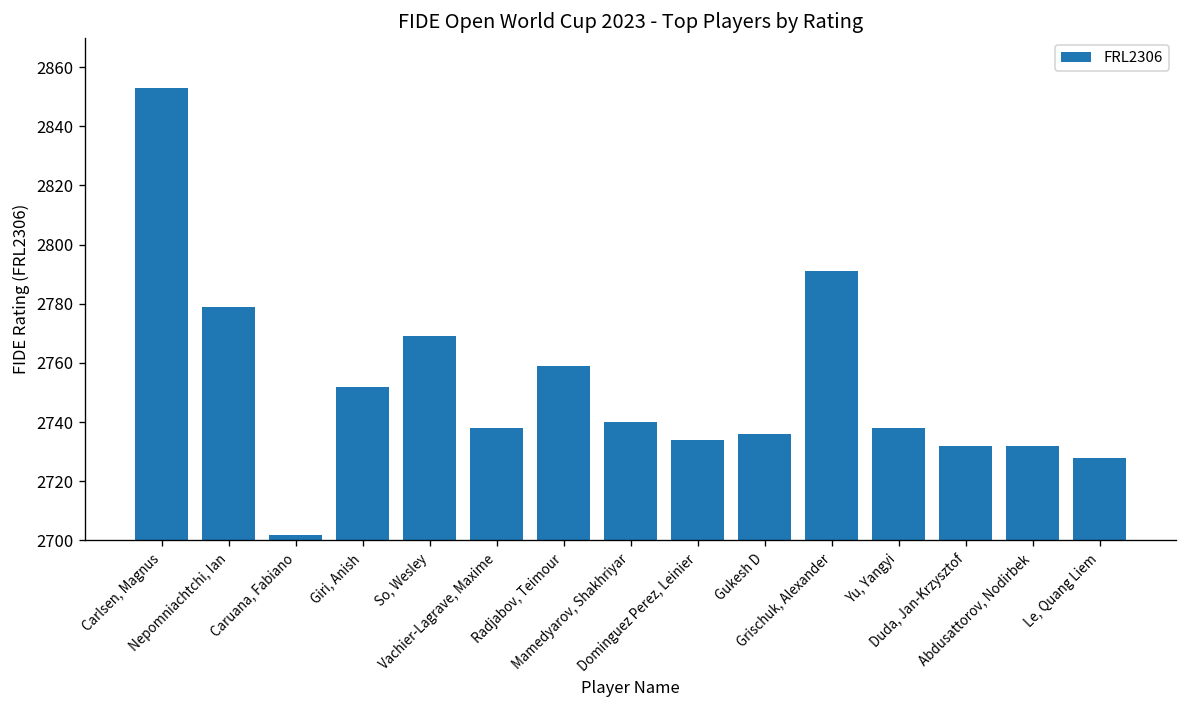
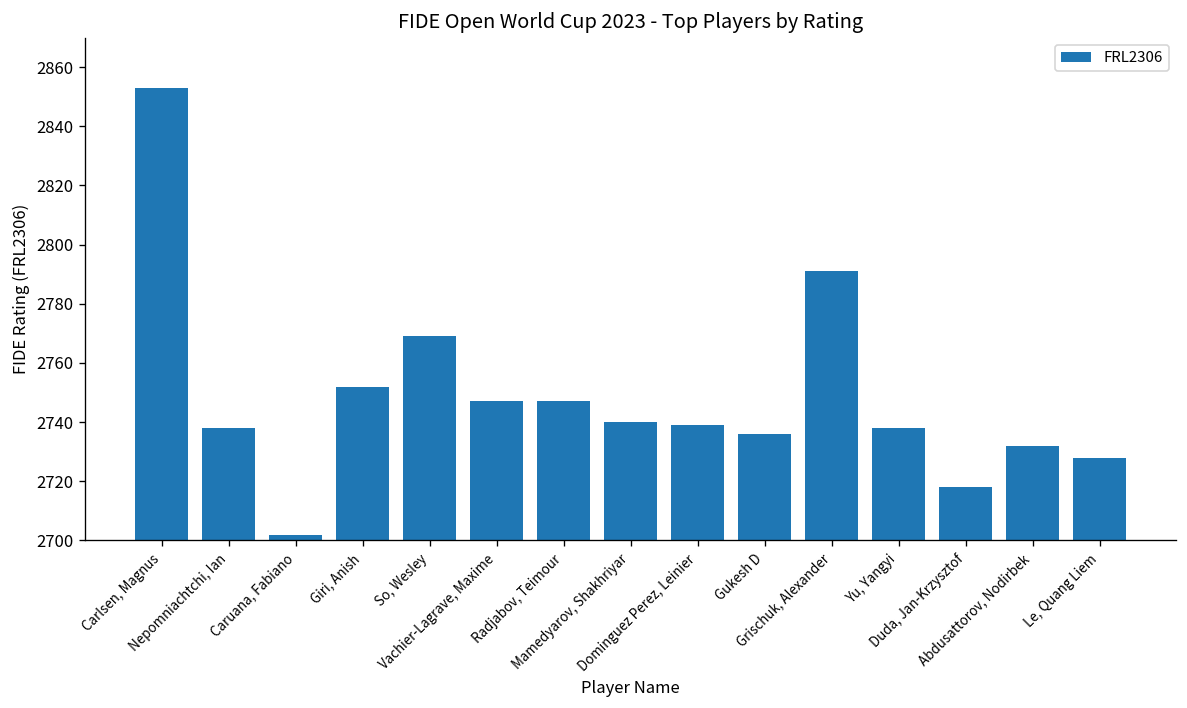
  {
    "Carlsen, Magnus": 2853,
-   "Nepomniachtchi, Ian": 2779,
+   "Nepomniachtchi, Ian": 2738,
    "Caruana, Fabiano": 2702,
    "Giri, Anish": 2752,
    "So, Wesley": 2769,
-   "Vachier-Lagrave, Maxime": 2738,
-   "Radjabov, Teimour": 2759,
+   "Vachier-Lagrave, Maxime": 2747,
+   "Radjabov, Teimour": 2747,
    "Mamedyarov, Shakhriyar": 2740,
-   "Dominguez Perez, Leinier": 2734,
+   "Dominguez Perez, Leinier": 2739,
    "Gukesh D": 2736,
    "Grischuk, Alexander": 2791,
    "Yu, Yangyi": 2738,
-   "Duda, Jan-Krzysztof": 2732,
+   "Duda, Jan-Krzysztof": 2718,
    "Abdusattorov, Nodirbek": 2732,
    "Le, Quang Liem": 2728
  }
